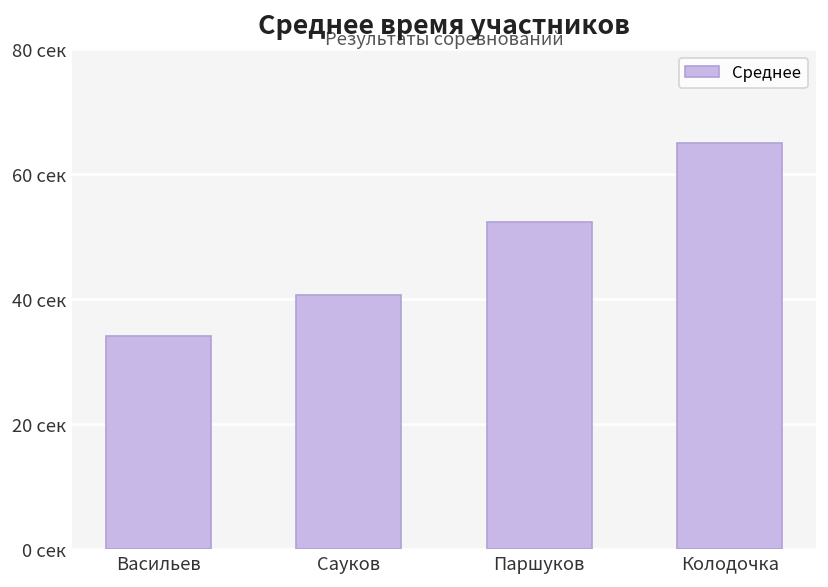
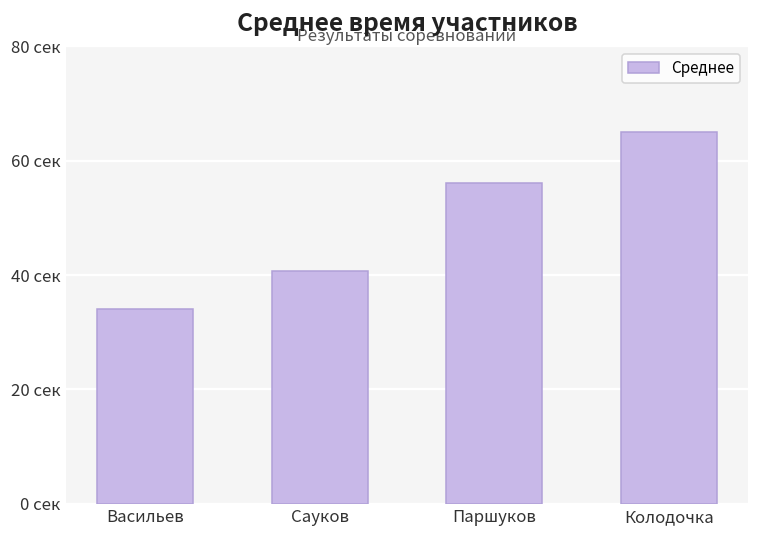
  {
    "Васильев": "34 сек",
    "Сауков": "41 сек",
-   "Паршуков": "52 сек",
+   "Паршуков": "56 сек",
    "Колодочка": "65 сек"
  }
